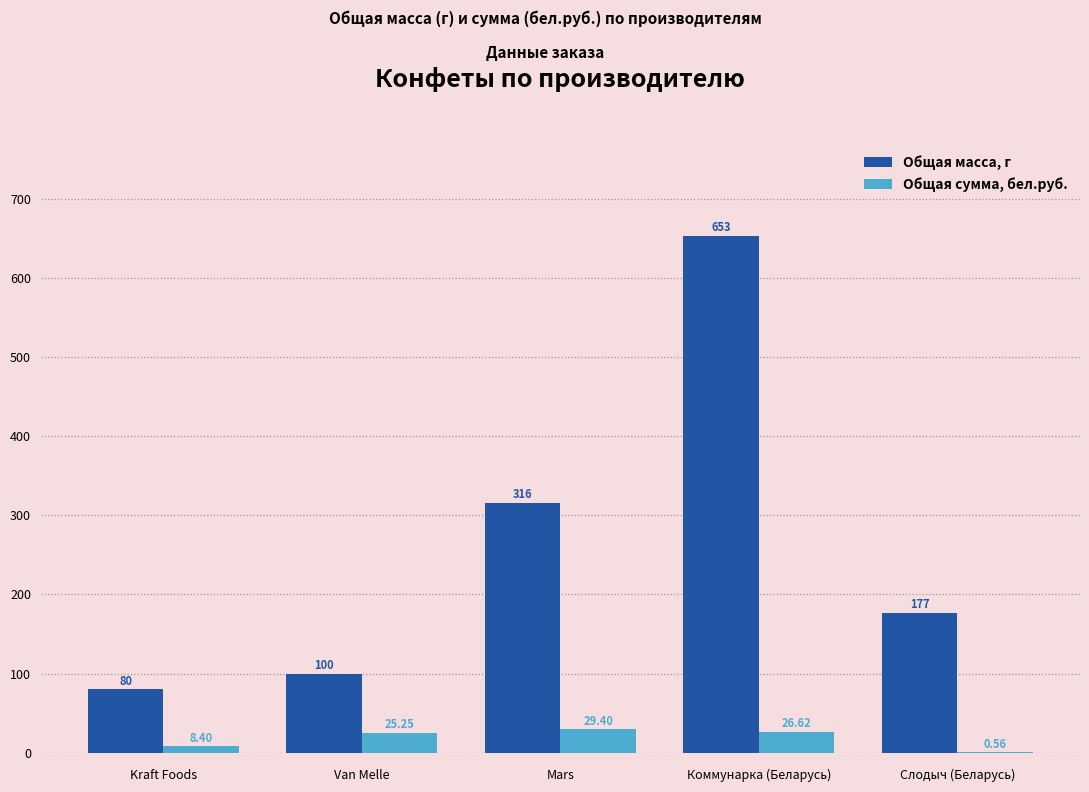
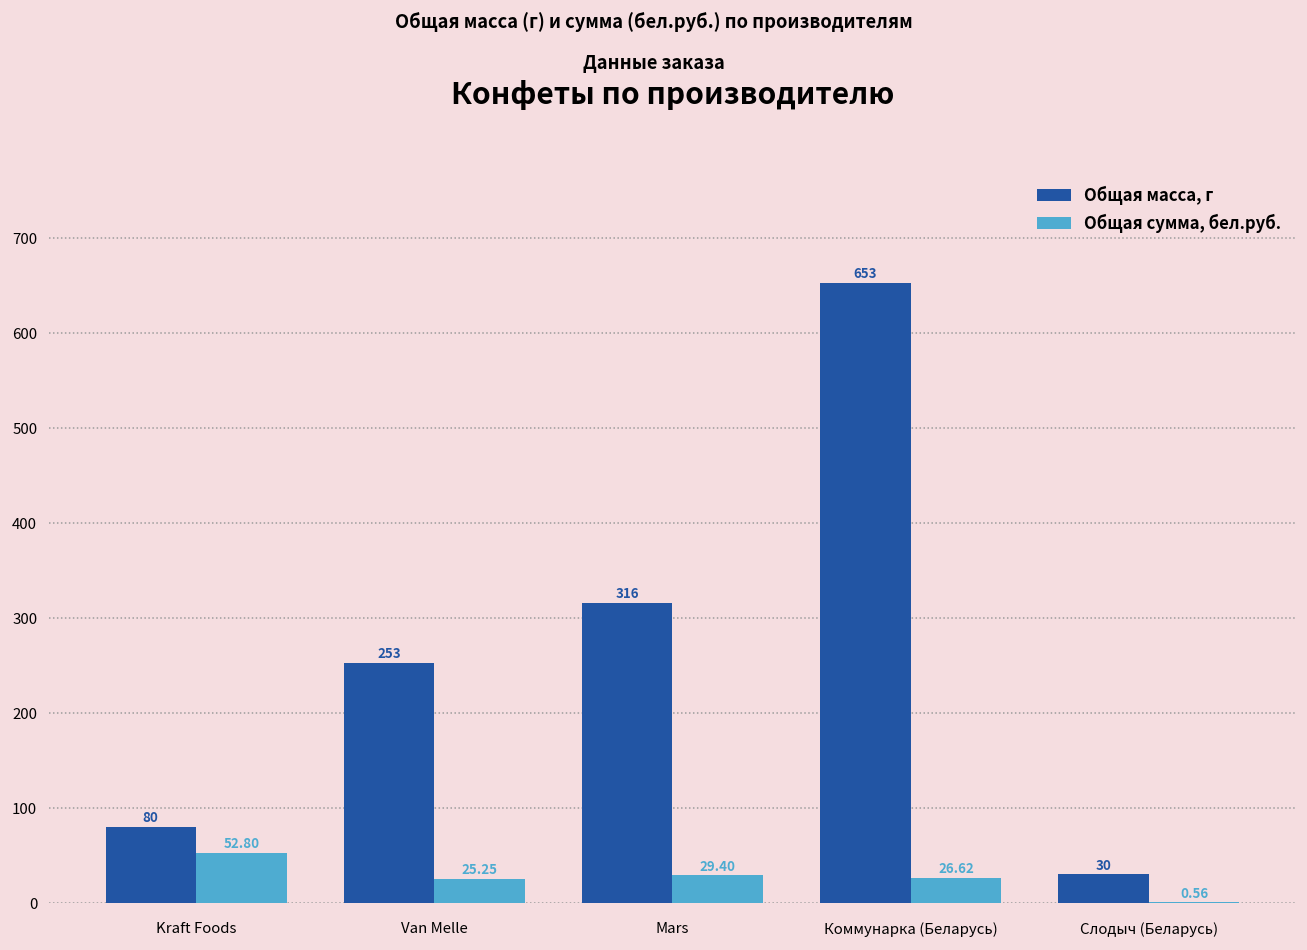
  {
    "Общая масса, г": {
      "Kraft Foods": 80,
-     "Van Melle": 100,
+     "Van Melle": 253,
      "Mars": 316,
      "Коммунарка (Беларусь)": 653,
-     "Слодыч (Беларусь)": 177
+     "Слодыч (Беларусь)": 30
    },
    "Общая сумма, бел.руб.": {
-     "Kraft Foods": 8.40,
+     "Kraft Foods": 52.80,
      "Van Melle": 25.25,
      "Mars": 29.40,
      "Коммунарка (Беларусь)": 26.62,
      "Слодыч (Беларусь)": 0.56
    }
  }
